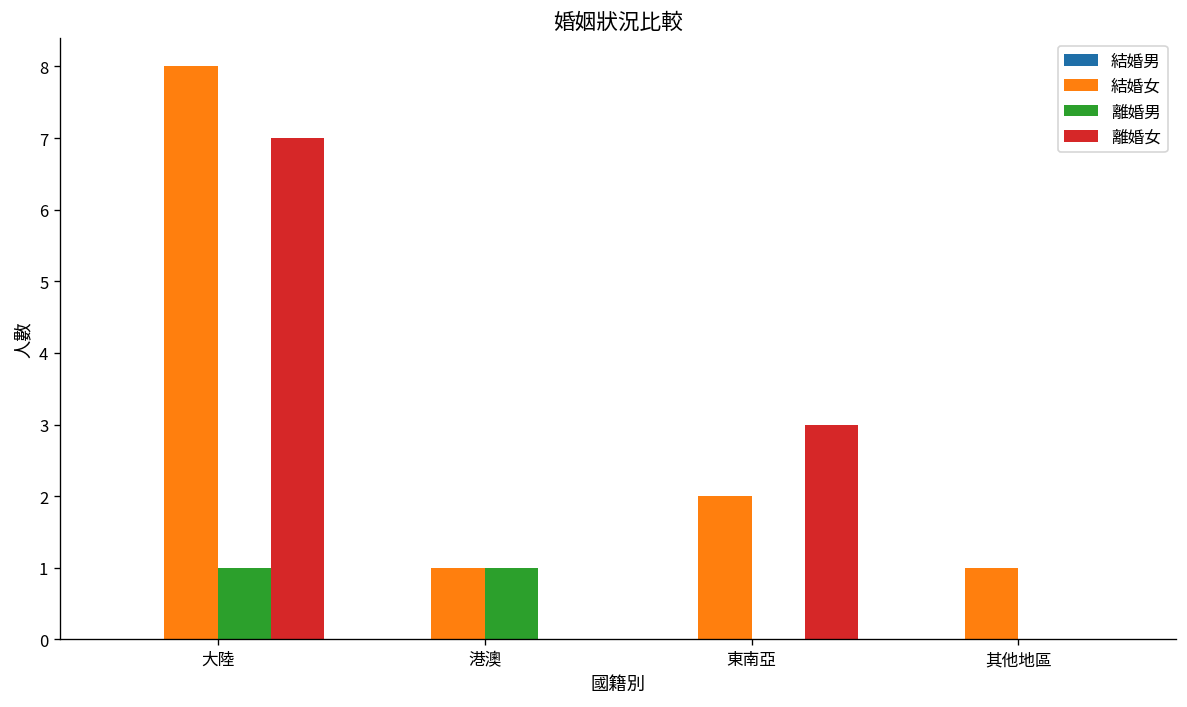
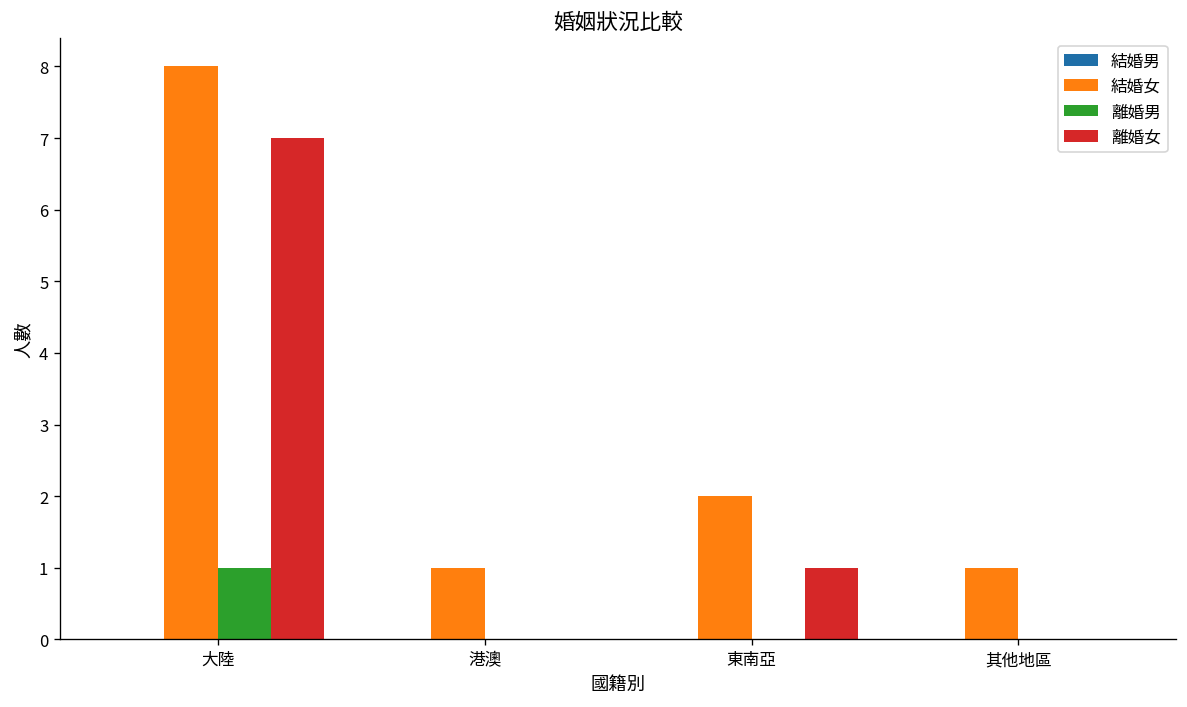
  {
    "結婚男": {
      "大陸": 0,
      "港澳": 0,
      "東南亞": 0,
      "其他地區": 0
    },
    "結婚女": {
      "大陸": 8,
      "港澳": 1,
      "東南亞": 2,
      "其他地區": 1
    },
    "離婚男": {
      "大陸": 1,
-     "港澳": 1,
+     "港澳": 0,
      "東南亞": 0,
      "其他地區": 0
    },
    "離婚女": {
      "大陸": 7,
      "港澳": 0,
-     "東南亞": 3,
+     "東南亞": 1,
      "其他地區": 0
    }
  }
